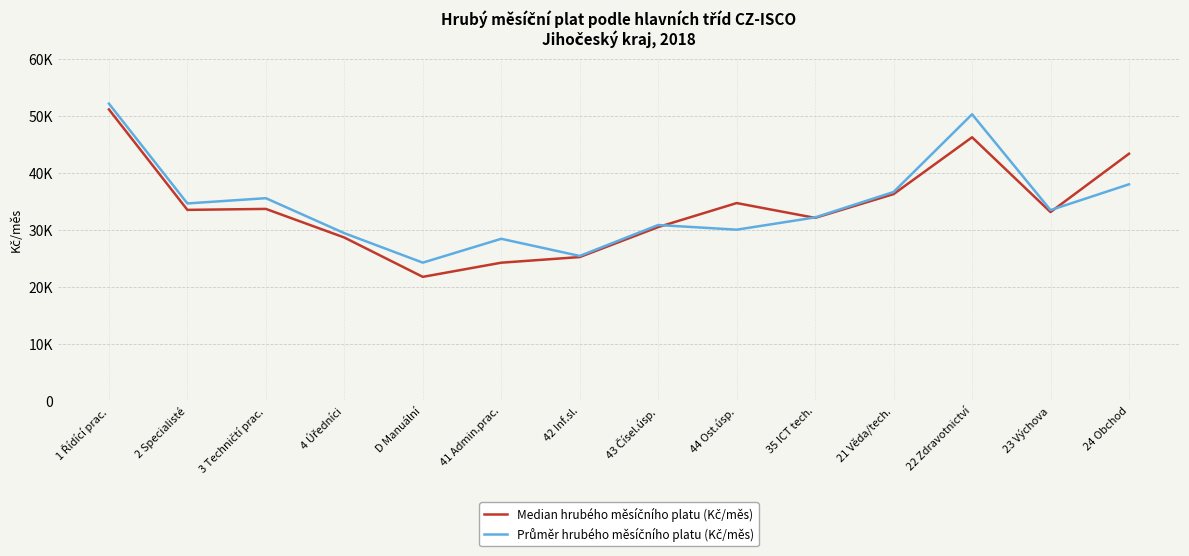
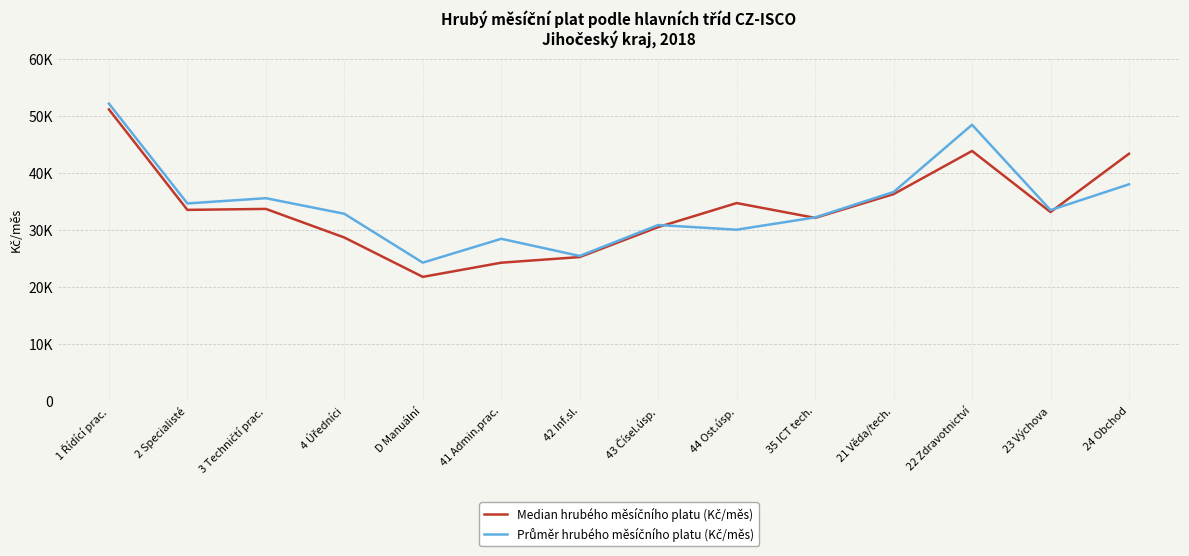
  {
    "Median hrubého měsíčního platu (Kč/měs)": {
      "1 Řídící prac.": 51000,
      "2 Specialisté": 34000,
      "3 Techničtí prac.": 34000,
      "4 Úředníci": 29000,
      "D Manuální": 22000,
      "41 Admin.prac.": 24000,
      "44 Ost.úsp.": 35000,
-     "22 Zdravotnictví": 46000,
+     "22 Zdravotnictví": 44000,
      "24 Obchod": 43000
    },
    "Průměr hrubého měsíčního platu (Kč/měs)": {
      "1 Řídící prac.": 52000,
      "2 Specialisté": 35000,
      "3 Techničtí prac.": 36000,
-     "4 Úředníci": 29000,
+     "4 Úředníci": 33000,
      "D Manuální": 24000,
      "41 Admin.prac.": 28000,
      "44 Ost.úsp.": 30000,
-     "22 Zdravotnictví": 50000,
+     "22 Zdravotnictví": 48000,
      "24 Obchod": 38000
    }
  }
